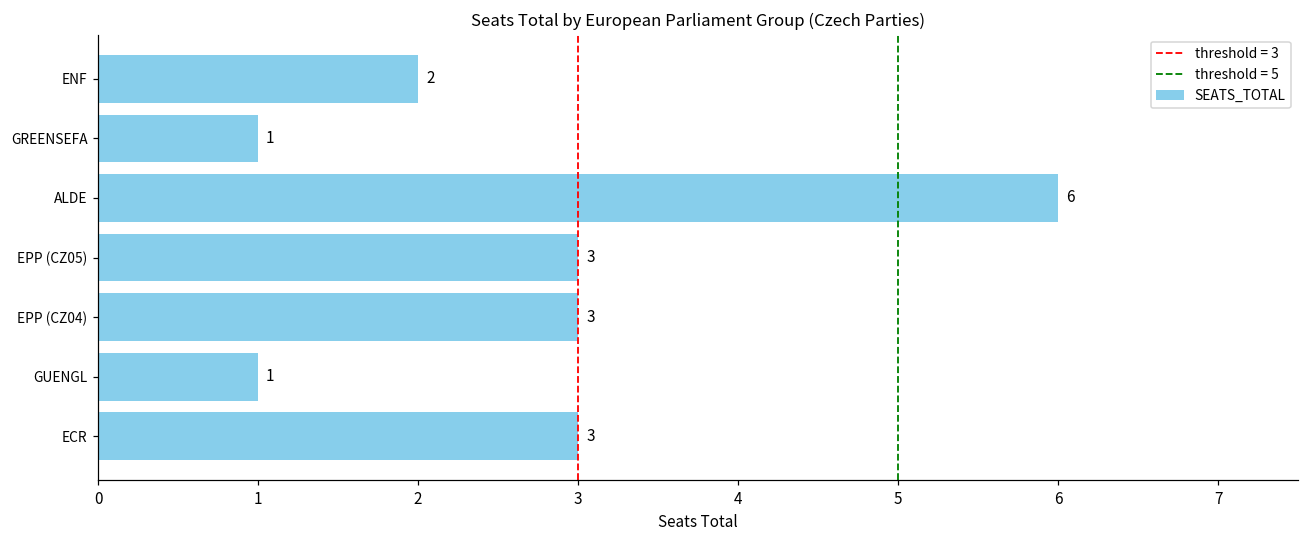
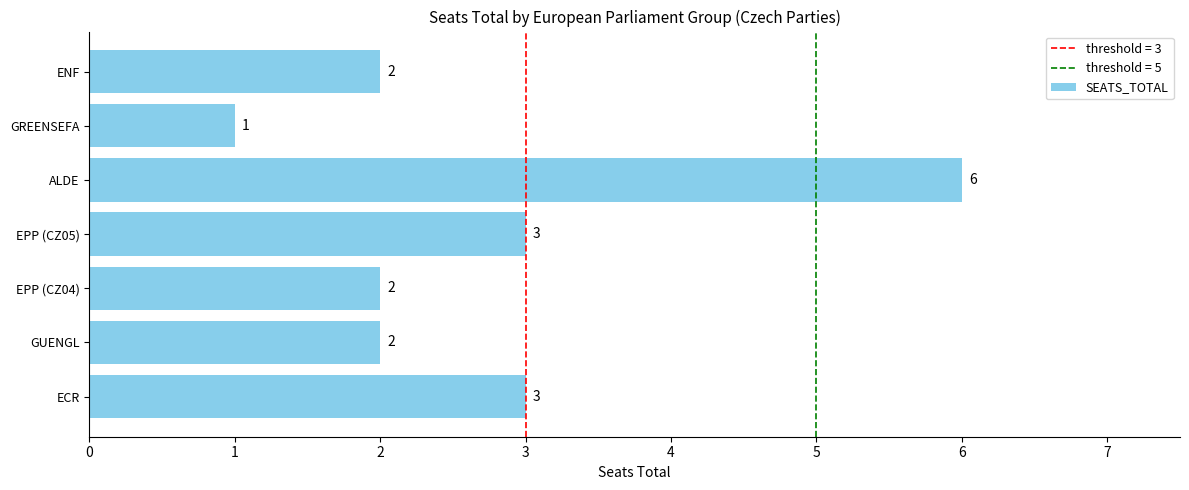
  {
    "ENF": 2,
    "GREENSEFA": 1,
    "ALDE": 6,
    "EPP (CZ05)": 3,
-   "EPP (CZ04)": 3,
-   "GUENGL": 1,
+   "EPP (CZ04)": 2,
+   "GUENGL": 2,
    "ECR": 3
  }
